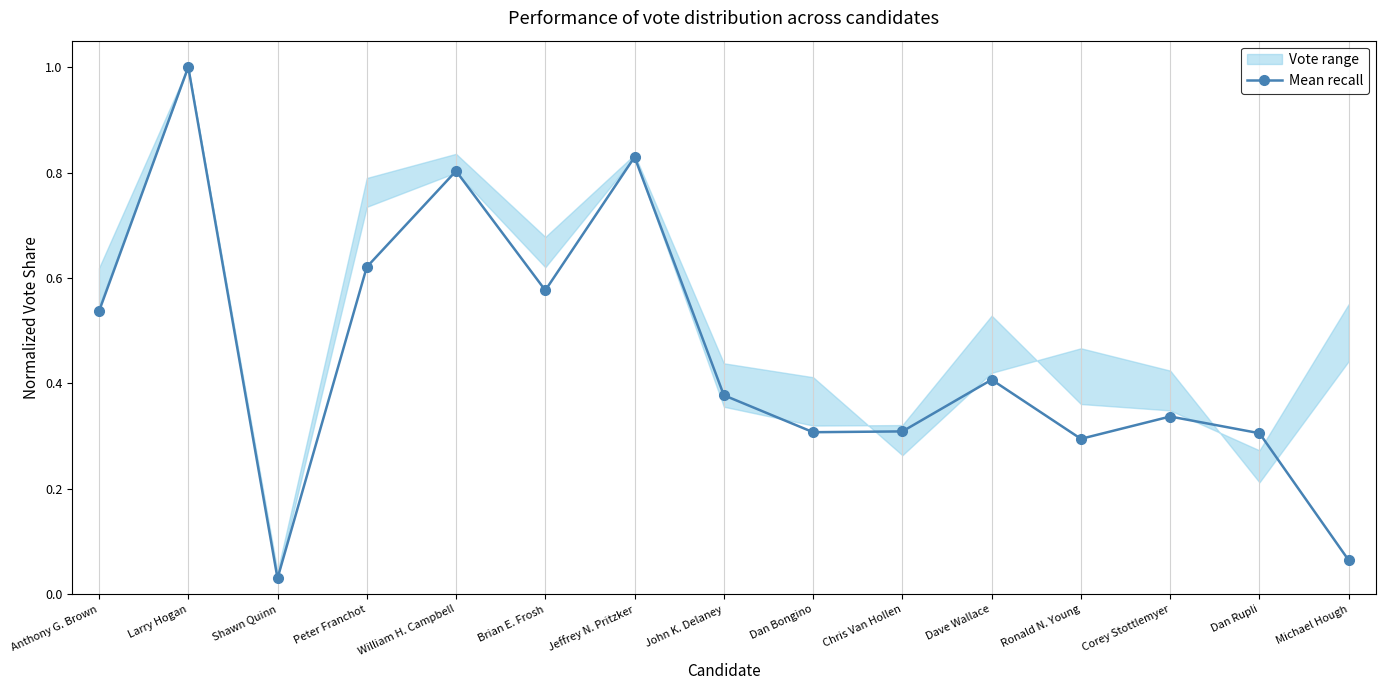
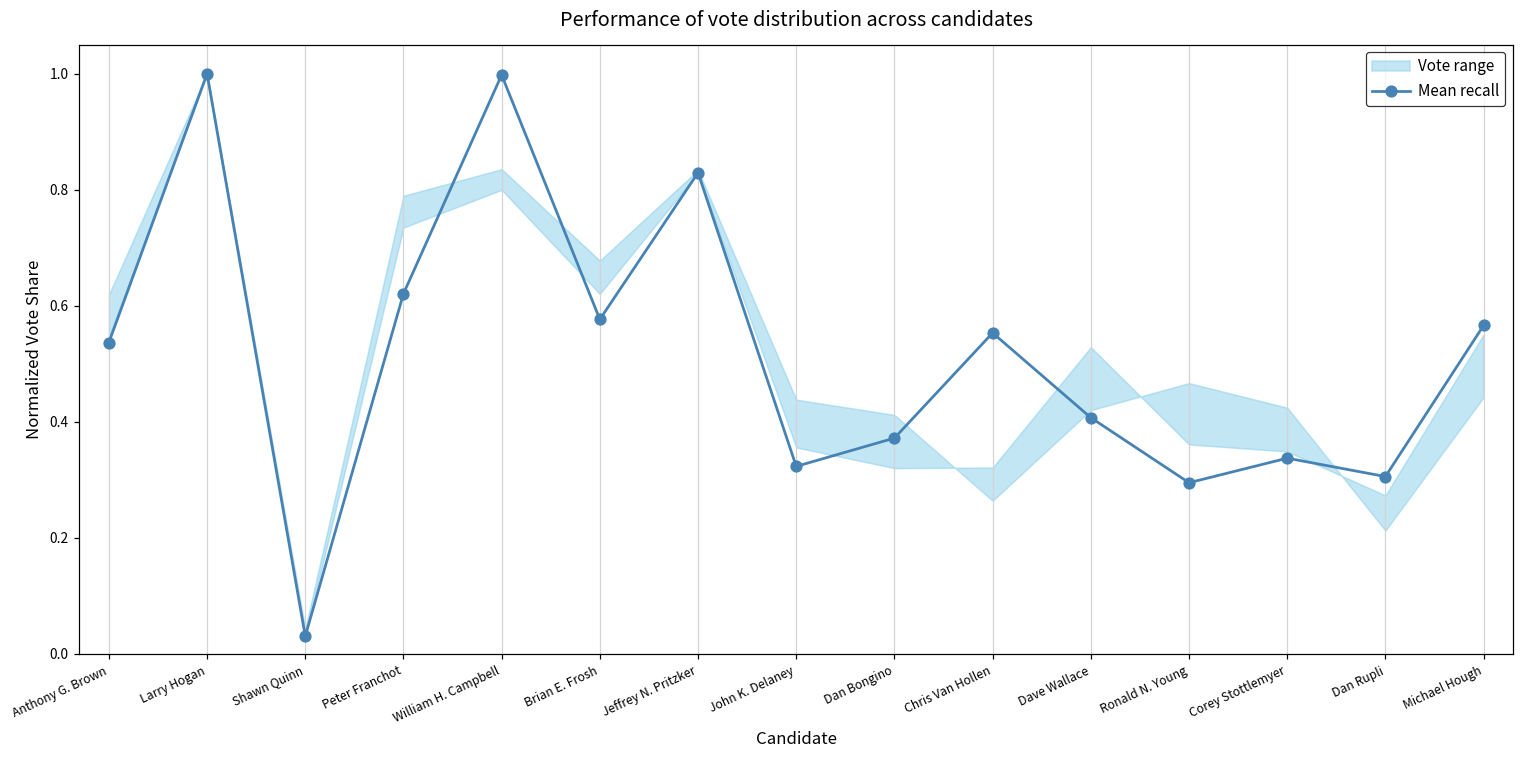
  {
    "Mean recall": {
      "Anthony G. Brown": 0.54,
      "Shawn Quinn": 0.03,
      "Peter Franchot": 0.62,
-     "William H. Campbell": 0.80,
+     "William H. Campbell": 1.00,
      "Brian E. Frosh": 0.58,
-     "John K. Delaney": 0.38,
-     "Dan Bongino": 0.31,
-     "Chris Van Hollen": 0.31,
+     "John K. Delaney": 0.32,
+     "Dan Bongino": 0.37,
+     "Chris Van Hollen": 0.55,
      "Dave Wallace": 0.41,
      "Ronald N. Young": 0.29,
      "Corey Stottlemyer": 0.34,
      "Dan Rupli": 0.31,
-     "Michael Hough": 0.06
+     "Michael Hough": 0.57
    }
  }
